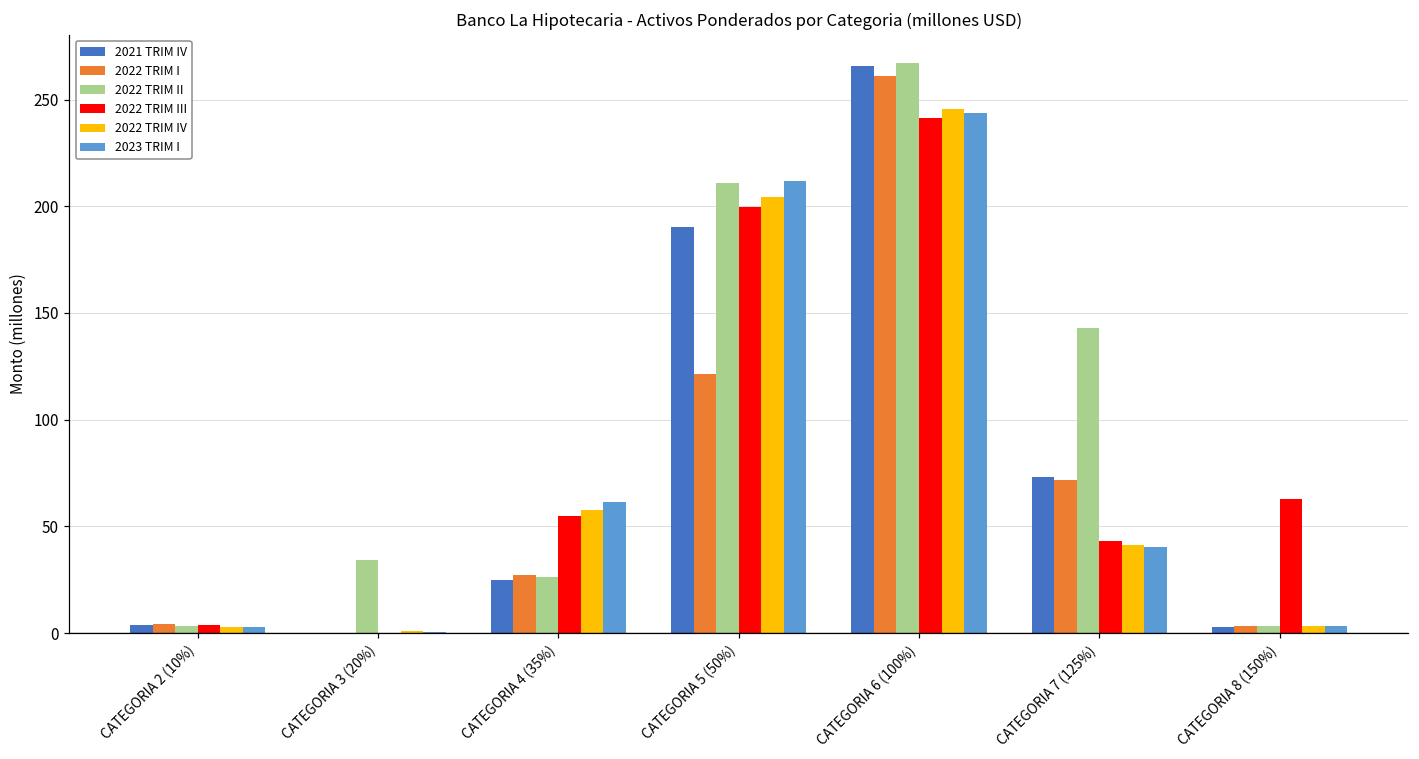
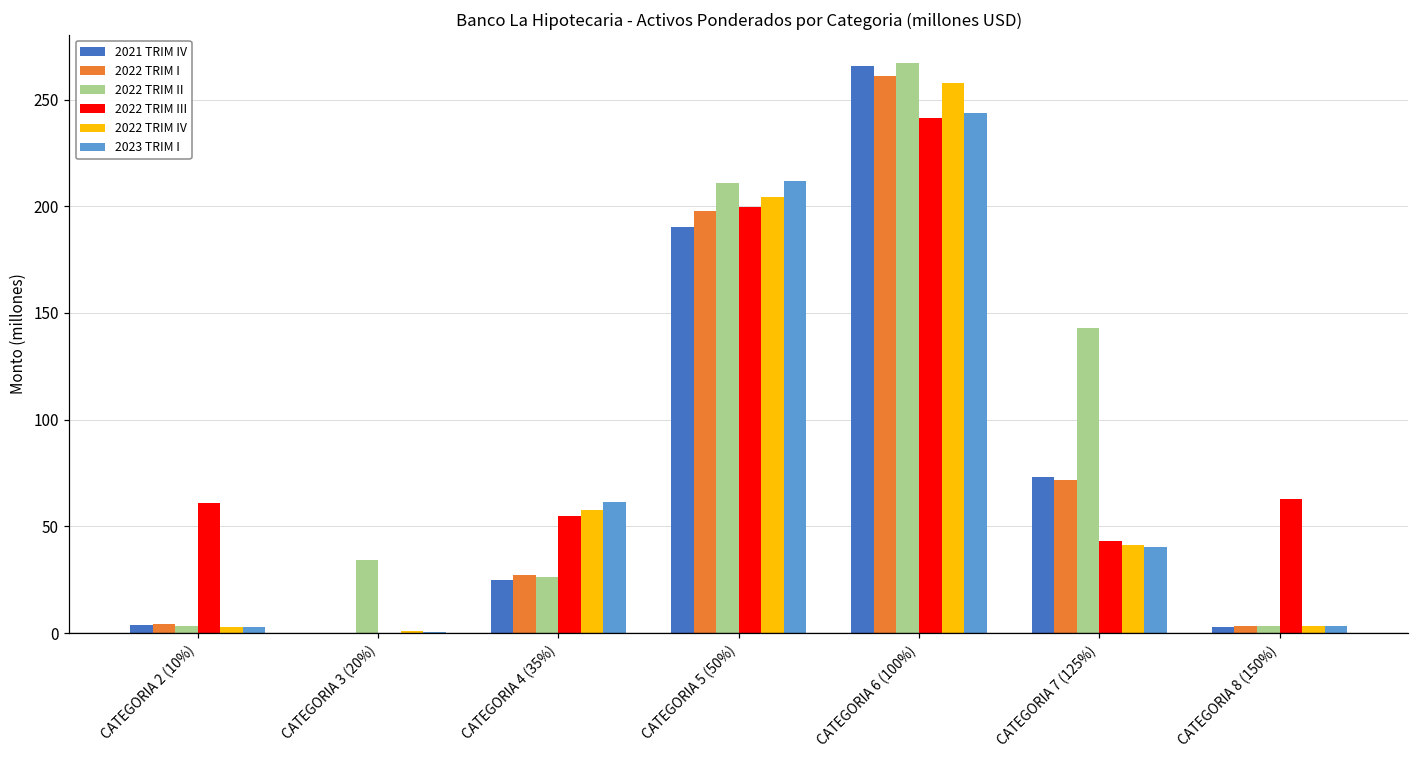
  {
    "2022 TRIM I": {
      "CATEGORIA 2 (10%)": 4,
      "CATEGORIA 3 (20%)": 0,
      "CATEGORIA 4 (35%)": 27,
-     "CATEGORIA 5 (50%)": 122,
+     "CATEGORIA 5 (50%)": 198,
      "CATEGORIA 6 (100%)": 261,
      "CATEGORIA 7 (125%)": 72,
      "CATEGORIA 8 (150%)": 3
    },
    "2022 TRIM II": {
      "CATEGORIA 2 (10%)": 3,
      "CATEGORIA 3 (20%)": 34,
      "CATEGORIA 4 (35%)": 26,
      "CATEGORIA 5 (50%)": 211,
      "CATEGORIA 6 (100%)": 267,
      "CATEGORIA 7 (125%)": 143,
      "CATEGORIA 8 (150%)": 3
    },
    "2022 TRIM III": {
-     "CATEGORIA 2 (10%)": 4,
+     "CATEGORIA 2 (10%)": 61,
      "CATEGORIA 3 (20%)": 0,
      "CATEGORIA 4 (35%)": 55,
      "CATEGORIA 5 (50%)": 200,
      "CATEGORIA 6 (100%)": 241,
      "CATEGORIA 7 (125%)": 43,
      "CATEGORIA 8 (150%)": 63
    },
    "2022 TRIM IV": {
      "CATEGORIA 2 (10%)": 3,
      "CATEGORIA 4 (35%)": 58,
      "CATEGORIA 5 (50%)": 204,
-     "CATEGORIA 6 (100%)": 246,
+     "CATEGORIA 6 (100%)": 258,
      "CATEGORIA 7 (125%)": 41,
      "CATEGORIA 8 (150%)": 3
    }
  }
